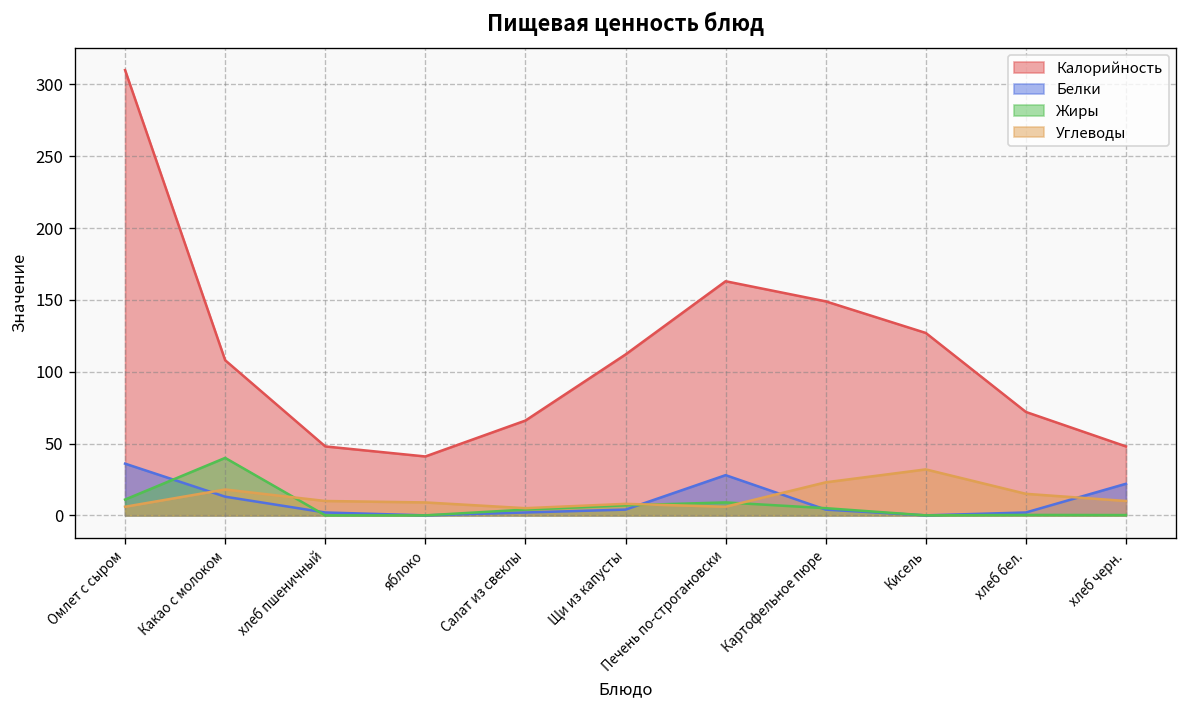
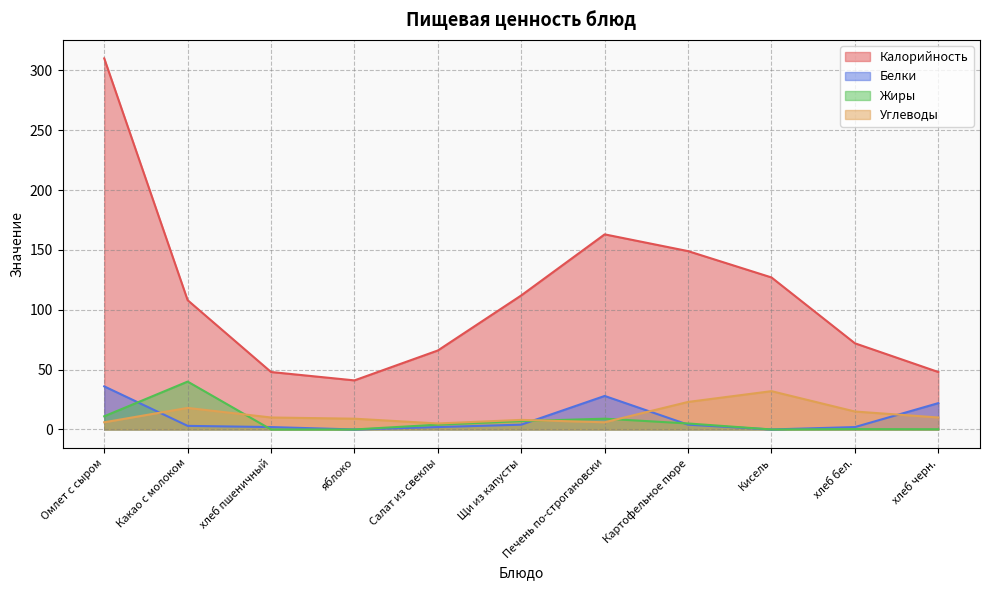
  {
    "Белки": {
      "Омлет с сыром": 36,
-     "Какао с молоком": 13,
+     "Какао с молоком": 3,
      "Щи из капусты": 4,
      "Печень по-строгановски": 28,
      "хлеб черн.": 22
    },
    "Жиры": {
      "Омлет с сыром": 11,
      "Какао с молоком": 40,
      "Печень по-строгановски": 9,
      "хлеб черн.": 0
    }
  }
